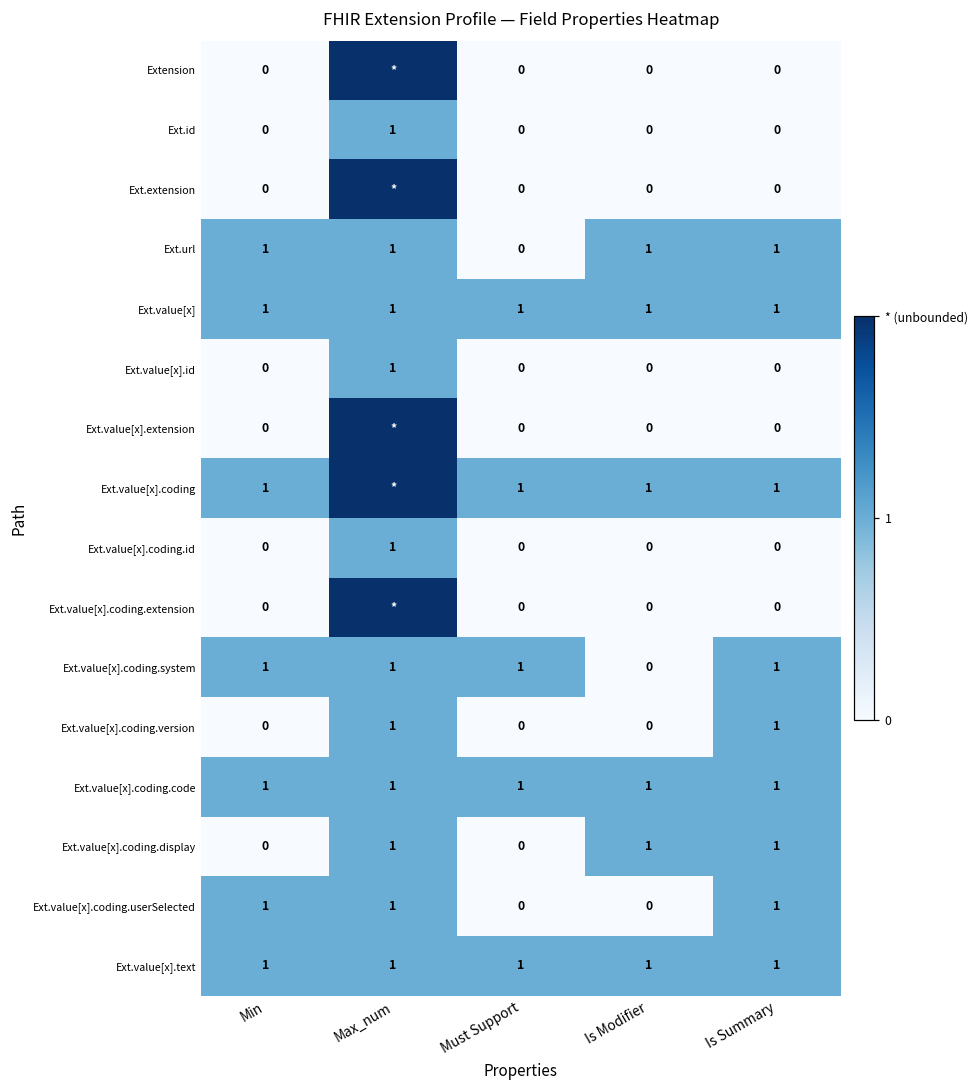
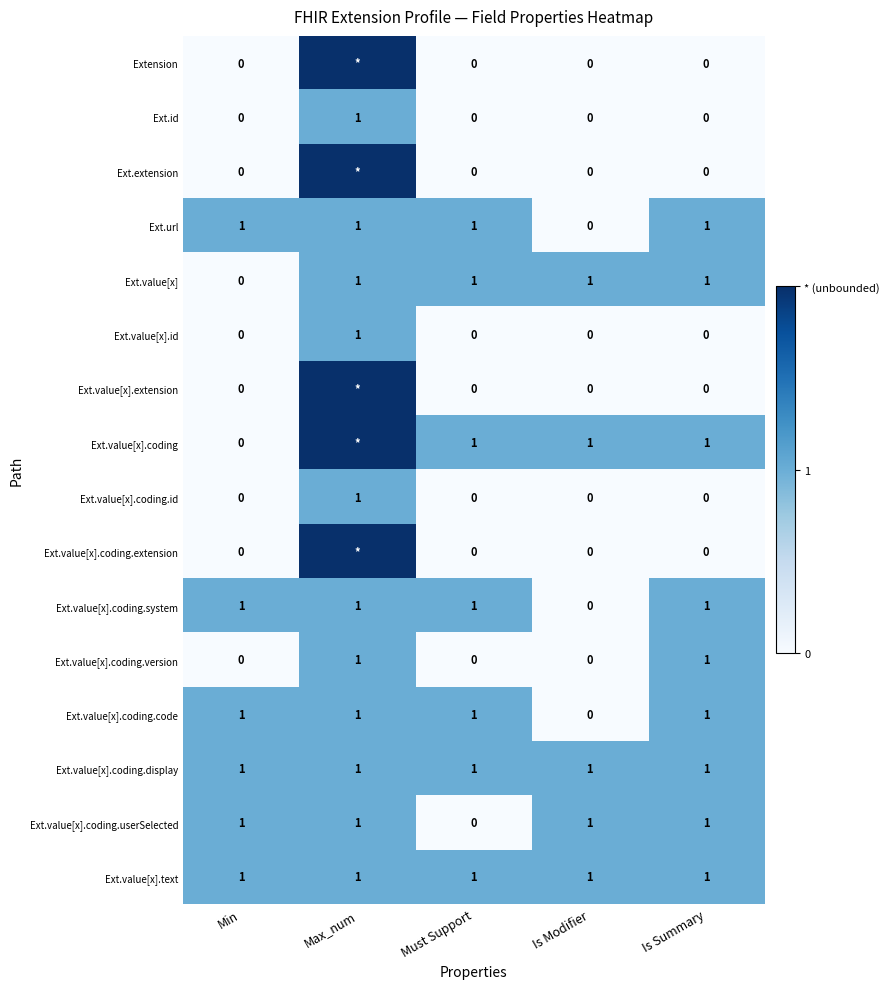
  {
    "Extension": {
      "Min": 0,
      "Must Support": 0,
      "Is Modifier": 0,
      "Is Summary": 0
    },
    "Ext.id": {
      "Min": 0,
      "Max_num": 1,
      "Must Support": 0,
      "Is Modifier": 0,
      "Is Summary": 0
    },
    "Ext.extension": {
      "Min": 0,
      "Must Support": 0,
      "Is Modifier": 0,
      "Is Summary": 0
    },
    "Ext.url": {
      "Min": 1,
      "Max_num": 1,
-     "Must Support": 0,
-     "Is Modifier": 1,
+     "Must Support": 1,
+     "Is Modifier": 0,
      "Is Summary": 1
    },
    "Ext.value[x]": {
-     "Min": 1,
+     "Min": 0,
      "Max_num": 1,
      "Must Support": 1,
      "Is Modifier": 1,
      "Is Summary": 1
    },
    "Ext.value[x].id": {
      "Min": 0,
      "Max_num": 1,
      "Must Support": 0,
      "Is Modifier": 0,
      "Is Summary": 0
    },
    "Ext.value[x].extension": {
      "Min": 0,
      "Must Support": 0,
      "Is Modifier": 0,
      "Is Summary": 0
    },
    "Ext.value[x].coding": {
-     "Min": 1,
+     "Min": 0,
      "Must Support": 1,
      "Is Modifier": 1,
      "Is Summary": 1
    },
    "Ext.value[x].coding.id": {
      "Min": 0,
      "Max_num": 1,
      "Must Support": 0,
      "Is Modifier": 0,
      "Is Summary": 0
    },
    "Ext.value[x].coding.extension": {
      "Min": 0,
      "Must Support": 0,
      "Is Modifier": 0,
      "Is Summary": 0
    },
    "Ext.value[x].coding.system": {
      "Min": 1,
      "Max_num": 1,
      "Must Support": 1,
      "Is Modifier": 0,
      "Is Summary": 1
    },
    "Ext.value[x].coding.version": {
      "Min": 0,
      "Max_num": 1,
      "Must Support": 0,
      "Is Modifier": 0,
      "Is Summary": 1
    },
    "Ext.value[x].coding.code": {
      "Min": 1,
      "Max_num": 1,
      "Must Support": 1,
-     "Is Modifier": 1,
+     "Is Modifier": 0,
      "Is Summary": 1
    },
    "Ext.value[x].coding.display": {
-     "Min": 0,
+     "Min": 1,
      "Max_num": 1,
-     "Must Support": 0,
+     "Must Support": 1,
      "Is Modifier": 1,
      "Is Summary": 1
    },
    "Ext.value[x].coding.userSelected": {
      "Min": 1,
      "Max_num": 1,
      "Must Support": 0,
-     "Is Modifier": 0,
+     "Is Modifier": 1,
      "Is Summary": 1
    },
    "Ext.value[x].text": {
      "Min": 1,
      "Max_num": 1,
      "Must Support": 1,
      "Is Modifier": 1,
      "Is Summary": 1
    }
  }
